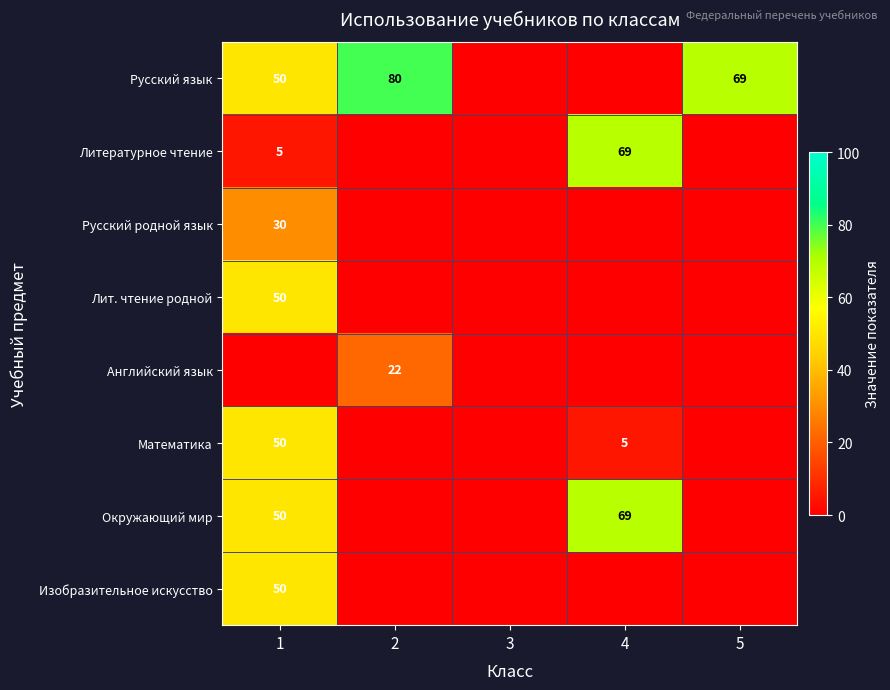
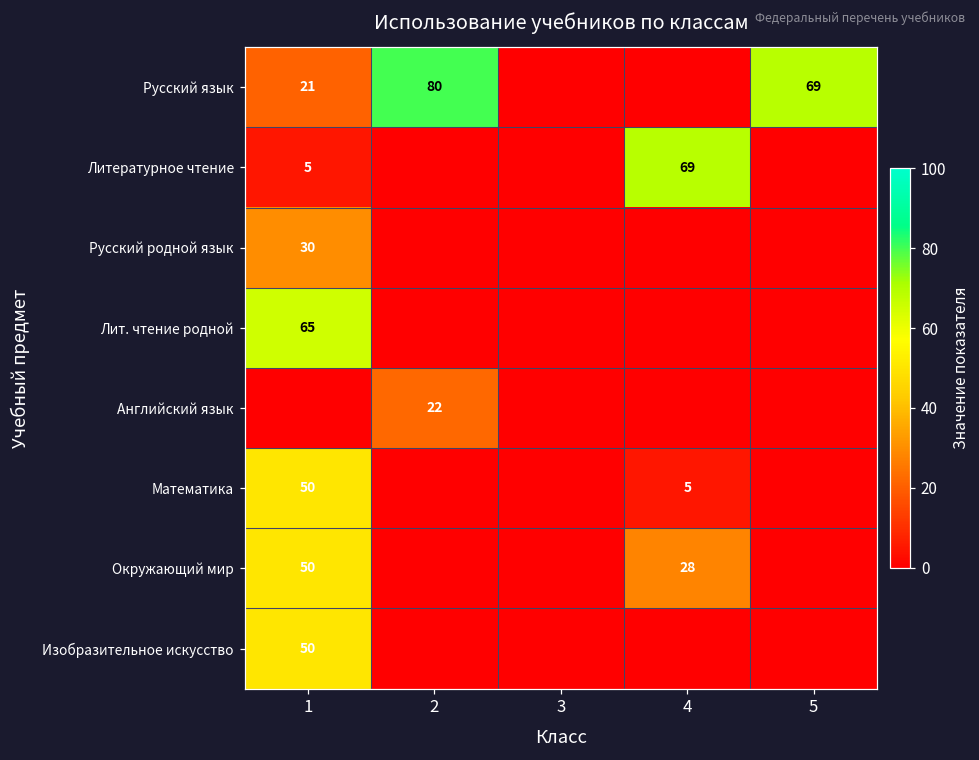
  {
    "Русский язык": {
-     "1": 50,
+     "1": 21,
      "2": 80,
      "5": 69
    },
    "Литературное чтение": {
      "1": 5,
      "4": 69
    },
    "Русский родной язык": {
      "1": 30
    },
    "Лит. чтение родной": {
-     "1": 50
+     "1": 65
    },
    "Английский язык": {
      "2": 22
    },
    "Математика": {
      "1": 50,
      "4": 5
    },
    "Окружающий мир": {
      "1": 50,
-     "4": 69
+     "4": 28
    },
    "Изобразительное искусство": {
      "1": 50
    }
  }
